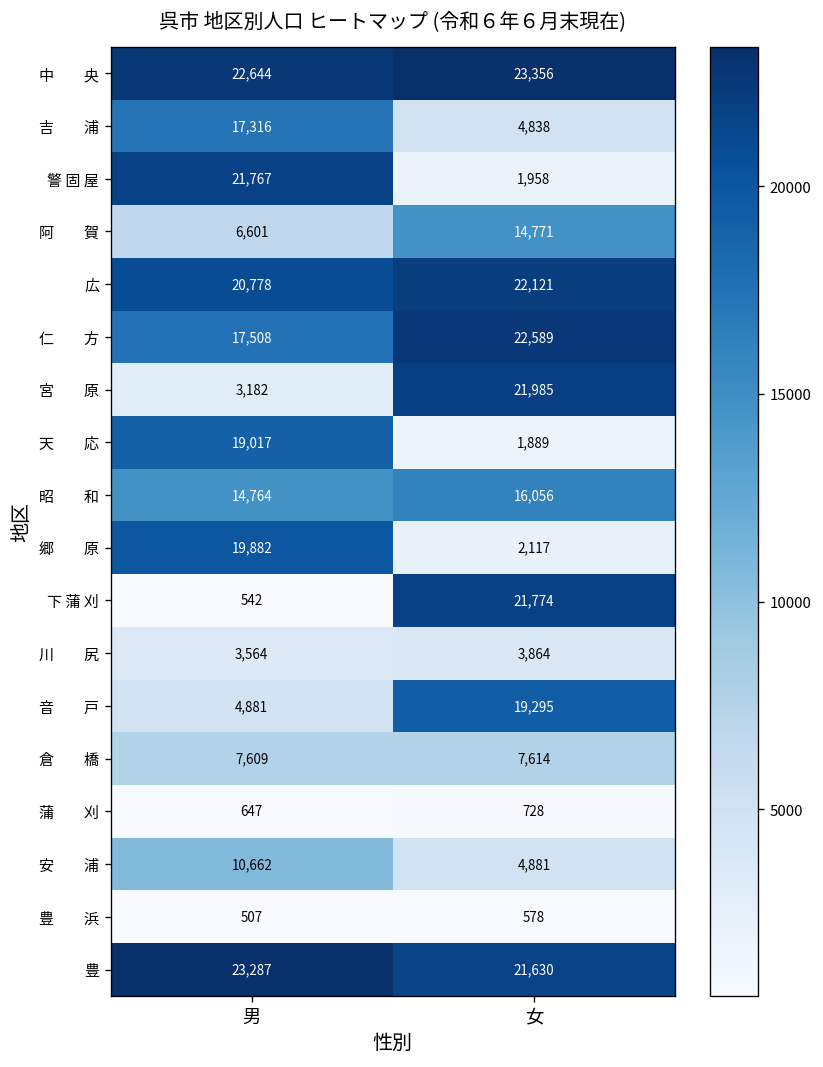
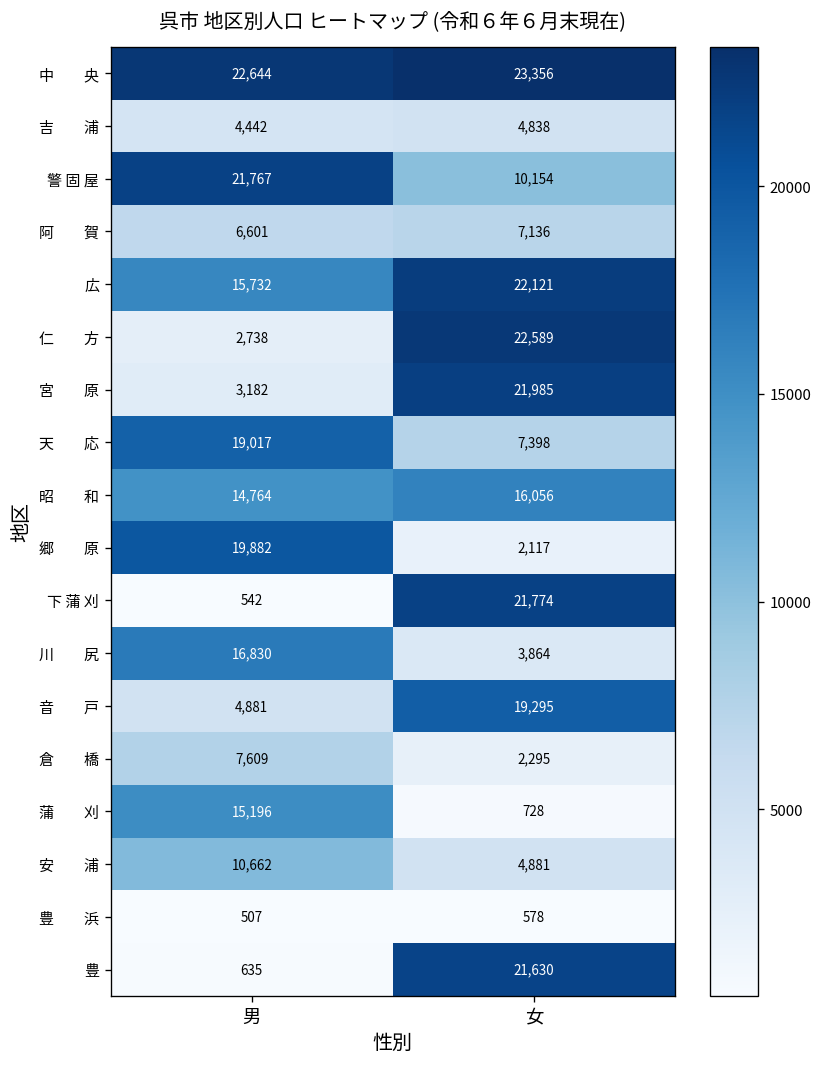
  {
    "中 央": {
      "男": "22,644",
      "女": "23,356"
    },
    "吉 浦": {
-     "男": "17,316",
+     "男": "4,442",
      "女": "4,838"
    },
    "警 固 屋": {
      "男": "21,767",
-     "女": "1,958"
+     "女": "10,154"
    },
    "阿 賀": {
      "男": "6,601",
-     "女": "14,771"
+     "女": "7,136"
    },
    "広": {
-     "男": "20,778",
+     "男": "15,732",
      "女": "22,121"
    },
    "仁 方": {
-     "男": "17,508",
+     "男": "2,738",
      "女": "22,589"
    },
    "宮 原": {
      "男": "3,182",
      "女": "21,985"
    },
    "天 応": {
      "男": "19,017",
-     "女": "1,889"
+     "女": "7,398"
    },
    "昭 和": {
      "男": "14,764",
      "女": "16,056"
    },
    "郷 原": {
      "男": "19,882",
      "女": "2,117"
    },
    "下 蒲 刈": {
      "男": "542",
      "女": "21,774"
    },
    "川 尻": {
-     "男": "3,564",
+     "男": "16,830",
      "女": "3,864"
    },
    "音 戸": {
      "男": "4,881",
      "女": "19,295"
    },
    "倉 橋": {
      "男": "7,609",
-     "女": "7,614"
+     "女": "2,295"
    },
    "蒲 刈": {
-     "男": "647",
+     "男": "15,196",
      "女": "728"
    },
    "安 浦": {
      "男": "10,662",
      "女": "4,881"
    },
    "豊 浜": {
      "男": "507",
      "女": "578"
    },
    "豊": {
-     "男": "23,287",
+     "男": "635",
      "女": "21,630"
    }
  }
